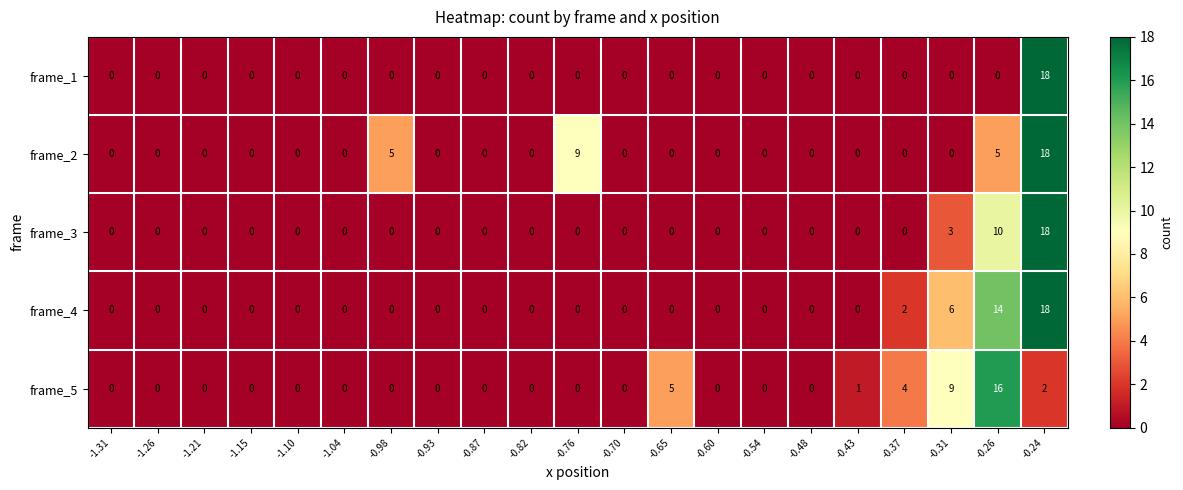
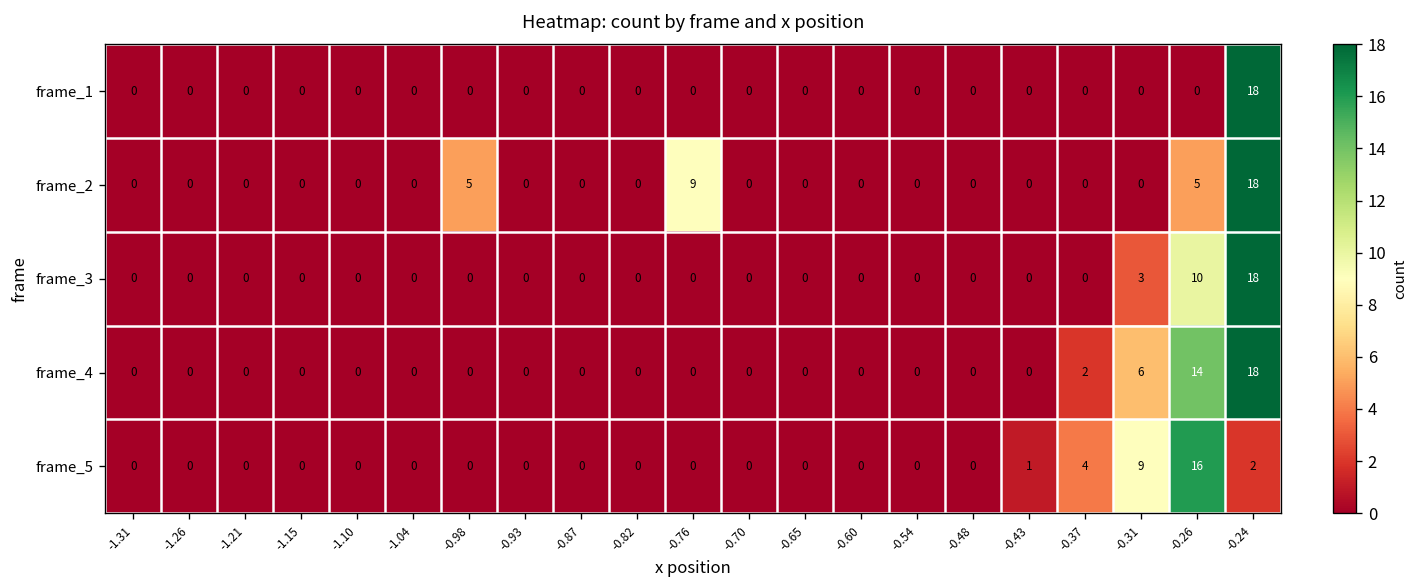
  {
    "frame_1": {
      "-1.31": 0,
      "-1.26": 0,
      "-1.21": 0,
      "-1.15": 0,
      "-1.10": 0,
      "-1.04": 0,
      "-0.98": 0,
      "-0.93": 0,
      "-0.87": 0,
      "-0.82": 0,
      "-0.76": 0,
      "-0.70": 0,
      "-0.65": 0,
      "-0.60": 0,
      "-0.54": 0,
      "-0.48": 0,
      "-0.43": 0,
      "-0.37": 0,
      "-0.31": 0,
      "-0.26": 0,
      "-0.24": 18
    },
    "frame_2": {
      "-1.31": 0,
      "-1.26": 0,
      "-1.21": 0,
      "-1.15": 0,
      "-1.10": 0,
      "-1.04": 0,
      "-0.98": 5,
      "-0.93": 0,
      "-0.87": 0,
      "-0.82": 0,
      "-0.76": 9,
      "-0.70": 0,
      "-0.65": 0,
      "-0.60": 0,
      "-0.54": 0,
      "-0.48": 0,
      "-0.43": 0,
      "-0.37": 0,
      "-0.31": 0,
      "-0.26": 5,
      "-0.24": 18
    },
    "frame_3": {
      "-1.31": 0,
      "-1.26": 0,
      "-1.21": 0,
      "-1.15": 0,
      "-1.10": 0,
      "-1.04": 0,
      "-0.98": 0,
      "-0.93": 0,
      "-0.87": 0,
      "-0.82": 0,
      "-0.76": 0,
      "-0.70": 0,
      "-0.65": 0,
      "-0.60": 0,
      "-0.54": 0,
      "-0.48": 0,
      "-0.43": 0,
      "-0.37": 0,
      "-0.31": 3,
      "-0.26": 10,
      "-0.24": 18
    },
    "frame_4": {
      "-1.31": 0,
      "-1.26": 0,
      "-1.21": 0,
      "-1.15": 0,
      "-1.10": 0,
      "-1.04": 0,
      "-0.98": 0,
      "-0.93": 0,
      "-0.87": 0,
      "-0.82": 0,
      "-0.76": 0,
      "-0.70": 0,
      "-0.65": 0,
      "-0.60": 0,
      "-0.54": 0,
      "-0.48": 0,
      "-0.43": 0,
      "-0.37": 2,
      "-0.31": 6,
      "-0.26": 14,
      "-0.24": 18
    },
    "frame_5": {
      "-1.31": 0,
      "-1.26": 0,
      "-1.21": 0,
      "-1.15": 0,
      "-1.10": 0,
      "-1.04": 0,
      "-0.98": 0,
      "-0.93": 0,
      "-0.87": 0,
      "-0.82": 0,
      "-0.76": 0,
      "-0.70": 0,
-     "-0.65": 5,
+     "-0.65": 0,
      "-0.60": 0,
      "-0.54": 0,
      "-0.48": 0,
      "-0.43": 1,
      "-0.37": 4,
      "-0.31": 9,
      "-0.26": 16,
      "-0.24": 2
    }
  }
